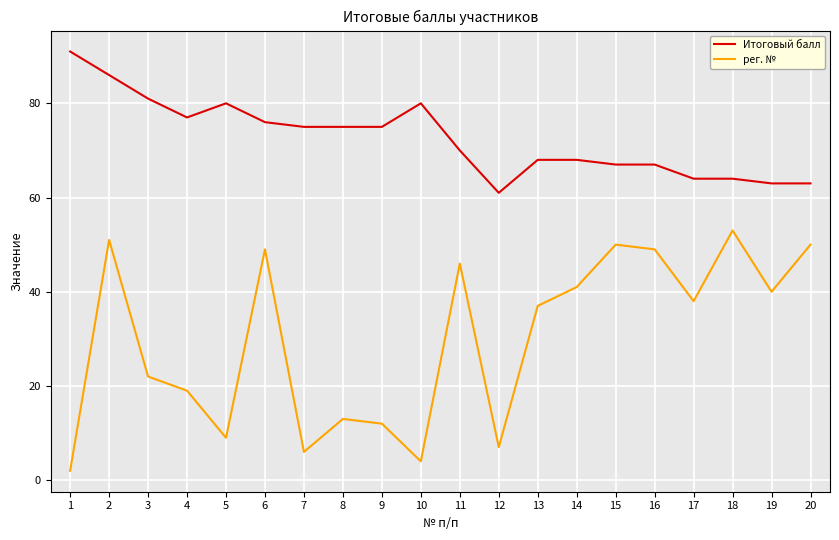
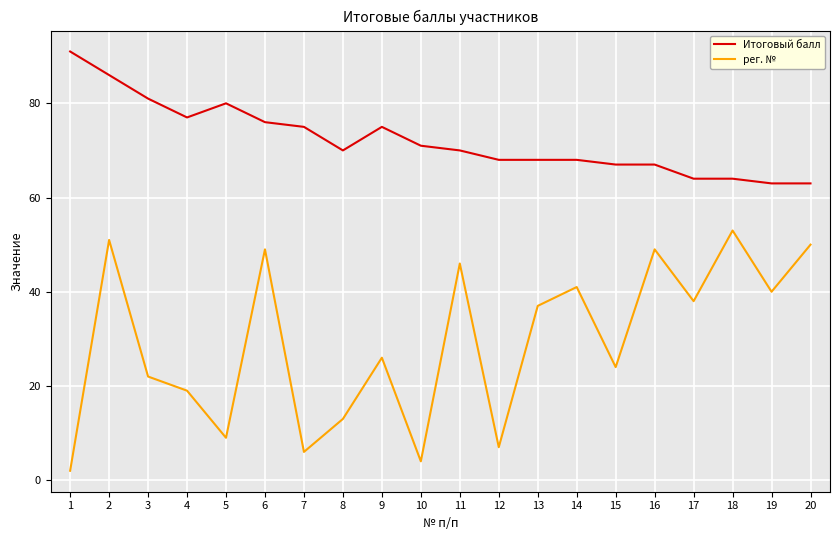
  {
    "Итоговый балл": {
      "1": 91,
      "2": 86,
      "3": 81,
      "4": 77,
      "5": 80,
      "6": 76,
      "7": 75,
-     "8": 75,
+     "8": 70,
      "9": 75,
-     "10": 80,
+     "10": 71,
      "11": 70,
-     "12": 61,
+     "12": 68,
      "13": 68,
      "14": 68,
      "15": 67,
      "16": 67,
      "17": 64,
      "18": 64,
      "19": 63,
      "20": 63
    },
    "рег. №": {
      "1": 2,
      "2": 51,
      "3": 22,
      "4": 19,
      "5": 9,
      "6": 49,
      "7": 6,
      "8": 13,
-     "9": 12,
+     "9": 26,
      "10": 4,
      "11": 46,
      "12": 7,
      "13": 37,
      "14": 41,
-     "15": 50,
+     "15": 24,
      "16": 49,
      "17": 38,
      "18": 53,
      "19": 40,
      "20": 50
    }
  }
